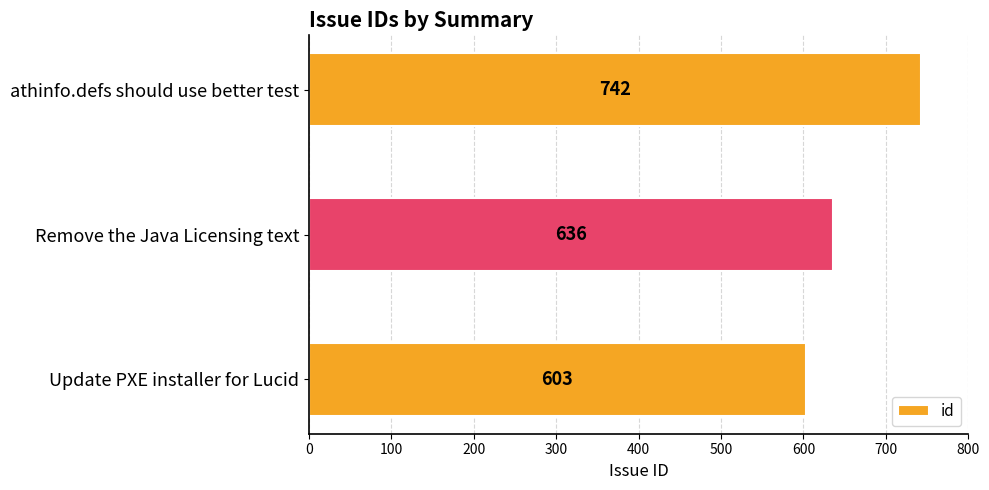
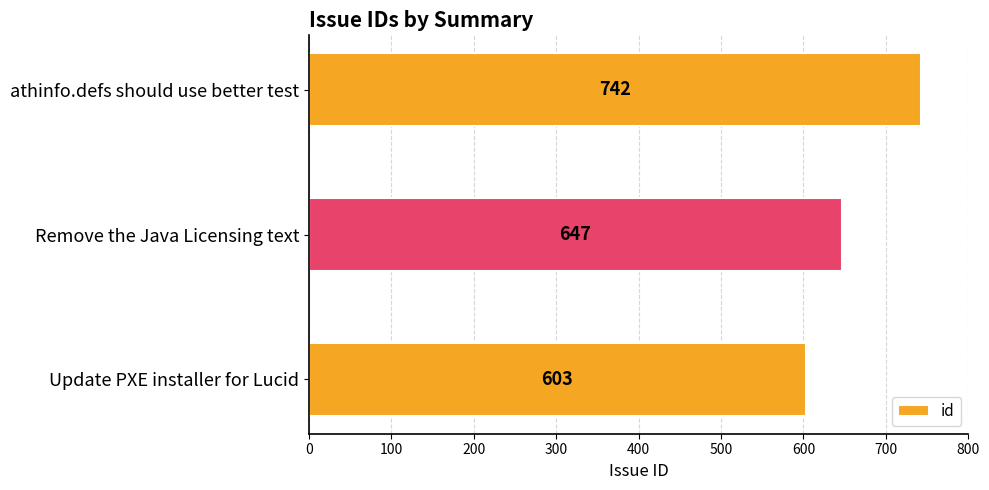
  {
    "athinfo.defs should use better test": 742,
-   "Remove the Java Licensing text": 636,
+   "Remove the Java Licensing text": 647,
    "Update PXE installer for Lucid": 603
  }
